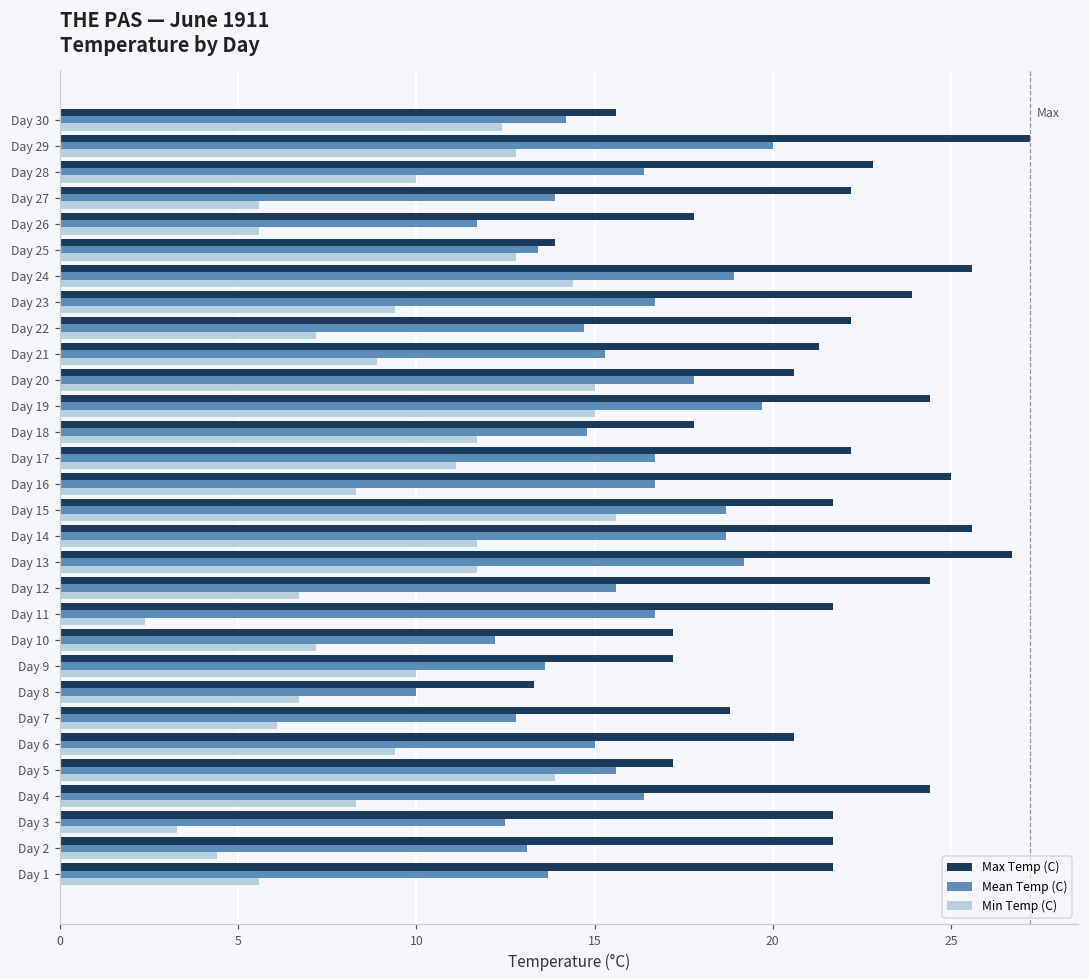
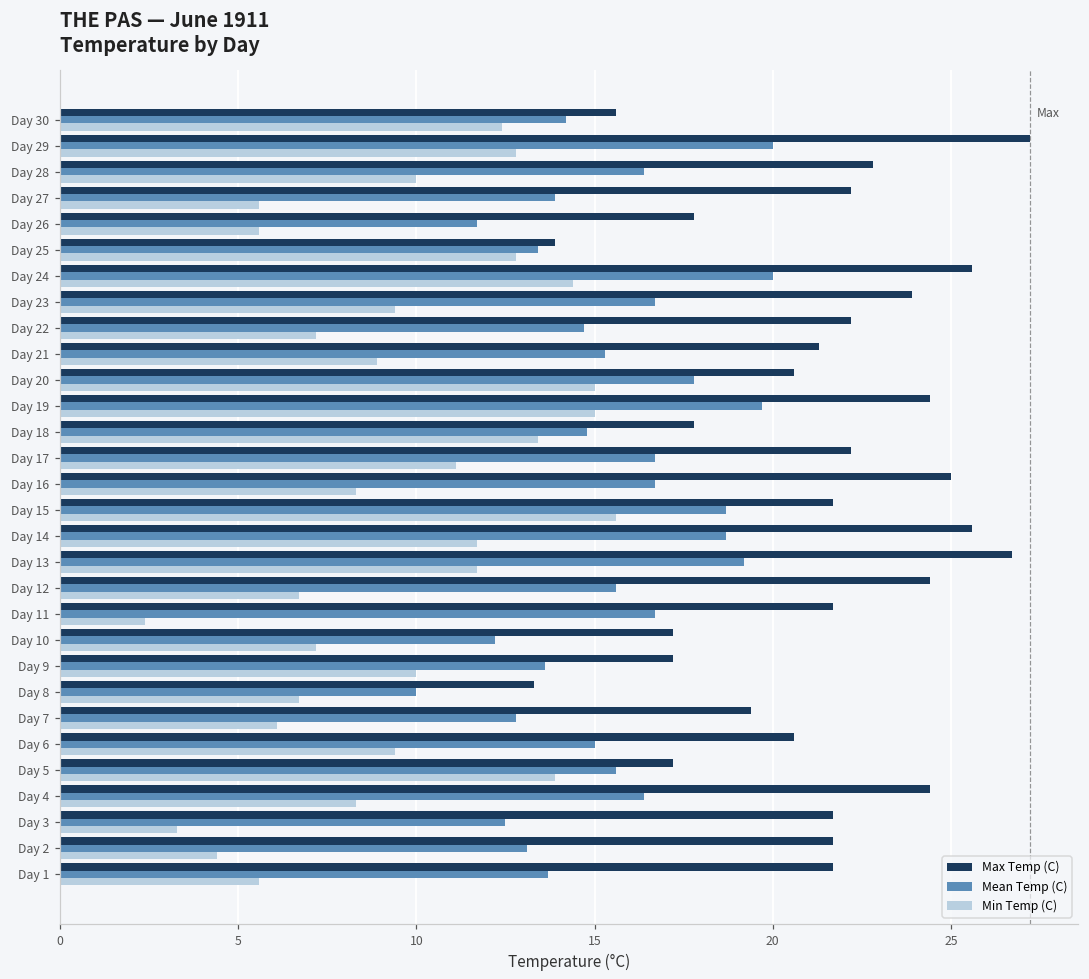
  {
    "Max Temp (C)": {
      "Day 30": 15.6,
      "Day 29": 27.2,
      "Day 28": 22.8,
      "Day 27": 22.2,
      "Day 26": 17.8,
      "Day 25": 13.9,
      "Day 24": 25.6,
      "Day 23": 23.9,
      "Day 22": 22.2,
      "Day 21": 21.3,
      "Day 20": 20.6,
      "Day 19": 24.4,
      "Day 18": 17.8,
      "Day 17": 22.2,
      "Day 16": 25.0,
      "Day 15": 21.7,
      "Day 14": 25.6,
      "Day 13": 26.7,
      "Day 12": 24.4,
      "Day 11": 21.7,
      "Day 10": 17.2,
      "Day 9": 17.2,
      "Day 8": 13.3,
-     "Day 7": 18.8,
+     "Day 7": 19.4,
      "Day 6": 20.6,
      "Day 5": 17.2,
      "Day 4": 24.4,
      "Day 3": 21.7,
      "Day 2": 21.7,
      "Day 1": 21.7
    },
    "Mean Temp (C)": {
      "Day 30": 14.2,
      "Day 29": 20.0,
      "Day 28": 16.4,
      "Day 27": 13.9,
      "Day 26": 11.7,
      "Day 25": 13.4,
-     "Day 24": 18.9,
+     "Day 24": 20.0,
      "Day 23": 16.7,
      "Day 22": 14.7,
      "Day 21": 15.3,
      "Day 20": 17.8,
      "Day 19": 19.7,
      "Day 18": 14.8,
      "Day 17": 16.7,
      "Day 16": 16.7,
      "Day 15": 18.7,
      "Day 14": 18.7,
      "Day 13": 19.2,
      "Day 12": 15.6,
      "Day 11": 16.7,
      "Day 10": 12.2,
      "Day 9": 13.6,
      "Day 8": 10.0,
      "Day 7": 12.8,
      "Day 6": 15.0,
      "Day 5": 15.6,
      "Day 4": 16.4,
      "Day 3": 12.5,
      "Day 2": 13.1,
      "Day 1": 13.7
    },
    "Min Temp (C)": {
      "Day 30": 12.4,
      "Day 29": 12.8,
      "Day 28": 10.0,
      "Day 27": 5.6,
      "Day 26": 5.6,
      "Day 25": 12.8,
      "Day 24": 14.4,
      "Day 23": 9.4,
      "Day 22": 7.2,
      "Day 21": 8.9,
      "Day 20": 15.0,
      "Day 19": 15.0,
-     "Day 18": 11.7,
+     "Day 18": 13.4,
      "Day 17": 11.1,
      "Day 16": 8.3,
      "Day 15": 15.6,
      "Day 14": 11.7,
      "Day 13": 11.7,
      "Day 12": 6.7,
      "Day 11": 2.4,
      "Day 10": 7.2,
      "Day 9": 10.0,
      "Day 8": 6.7,
      "Day 7": 6.1,
      "Day 6": 9.4,
      "Day 5": 13.9,
      "Day 4": 8.3,
      "Day 3": 3.3,
      "Day 2": 4.4,
      "Day 1": 5.6
    }
  }
